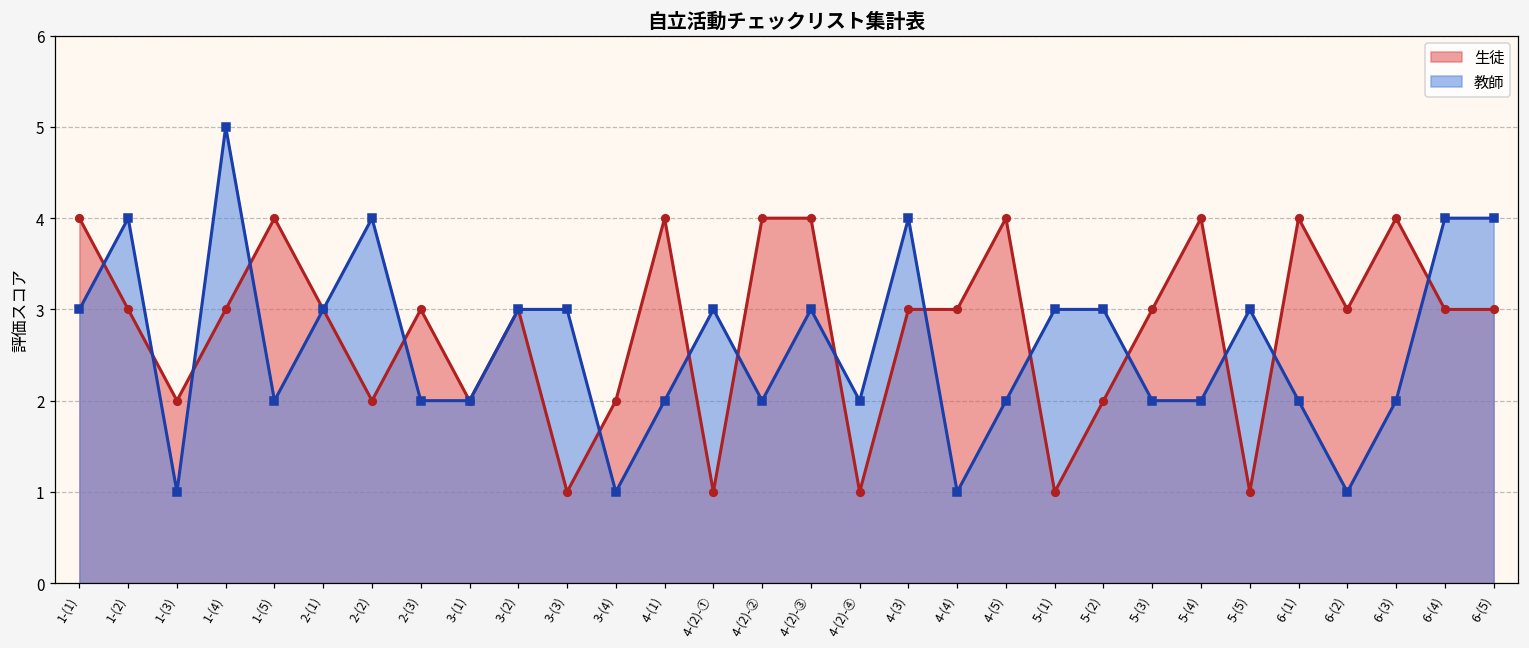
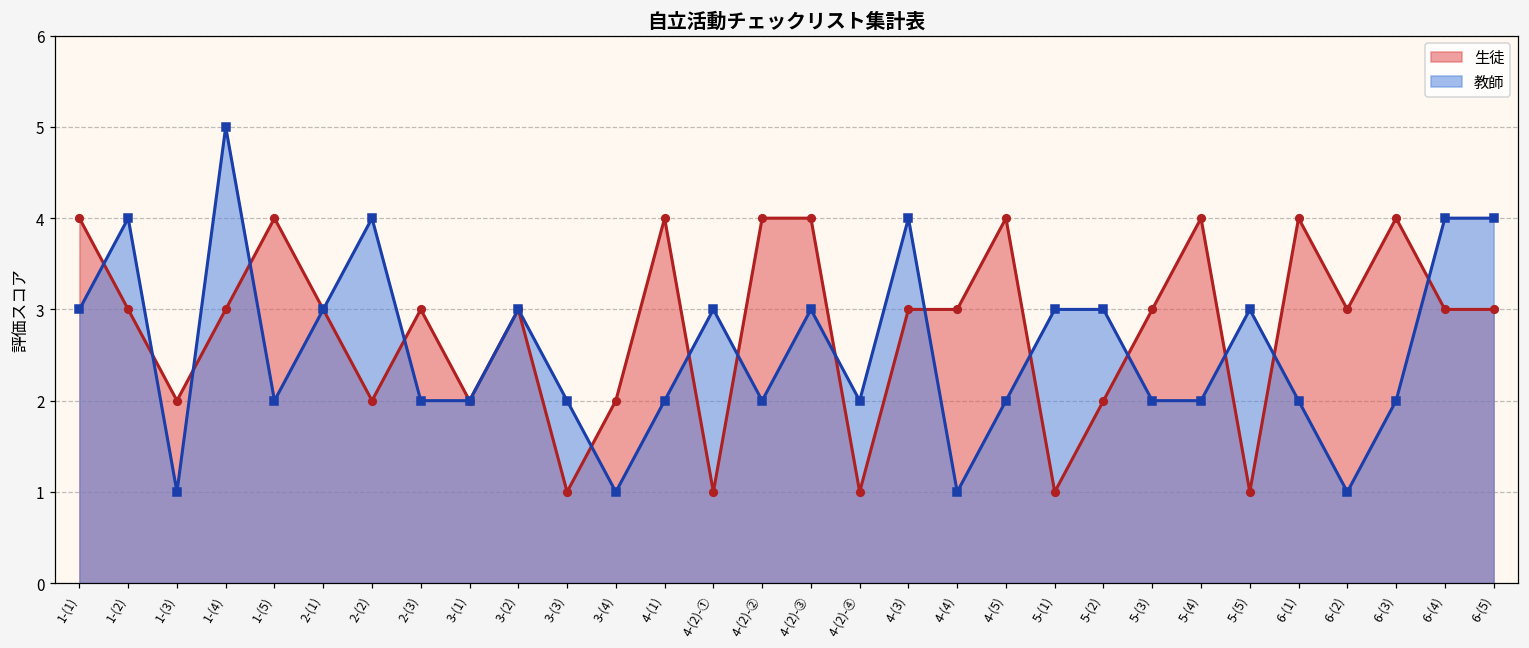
  {
    "生徒": {
      "1-(1)": 4,
      "1-(2)": 3,
      "1-(3)": 2,
      "1-(4)": 3,
      "1-(5)": 4,
      "2-(2)": 2,
      "2-(3)": 3,
      "3-(3)": 1,
      "3-(4)": 2,
      "4-(1)": 4,
      "4-(2)-①": 1,
      "4-(2)-②": 4,
      "4-(2)-③": 4,
      "4-(2)-④": 1,
      "4-(3)": 3,
      "4-(4)": 3,
      "4-(5)": 4,
      "5-(1)": 1,
      "5-(2)": 2,
      "5-(3)": 3,
      "5-(4)": 4,
      "5-(5)": 1,
      "6-(1)": 4,
      "6-(2)": 3,
      "6-(3)": 4,
      "6-(4)": 3,
      "6-(5)": 3
    },
    "教師": {
      "1-(1)": 3,
      "1-(2)": 4,
      "1-(3)": 1,
      "1-(4)": 5,
      "1-(5)": 2,
      "2-(2)": 4,
      "2-(3)": 2,
-     "3-(3)": 3,
+     "3-(3)": 2,
      "3-(4)": 1,
      "4-(1)": 2,
      "4-(2)-①": 3,
      "4-(2)-②": 2,
      "4-(2)-③": 3,
      "4-(2)-④": 2,
      "4-(3)": 4,
      "4-(4)": 1,
      "4-(5)": 2,
      "5-(1)": 3,
      "5-(2)": 3,
      "5-(3)": 2,
      "5-(4)": 2,
      "5-(5)": 3,
      "6-(1)": 2,
      "6-(2)": 1,
      "6-(3)": 2,
      "6-(4)": 4,
      "6-(5)": 4
    }
  }
